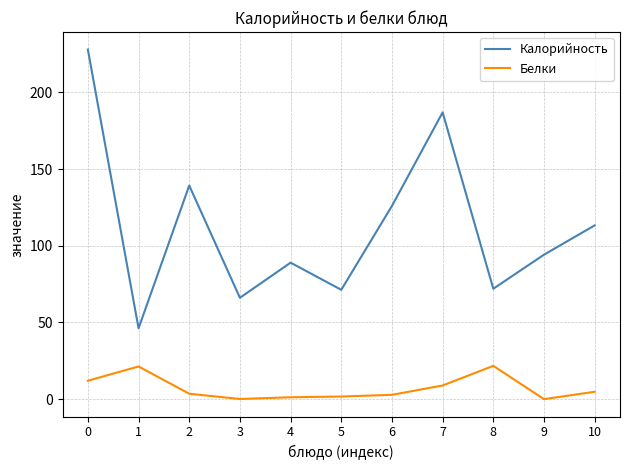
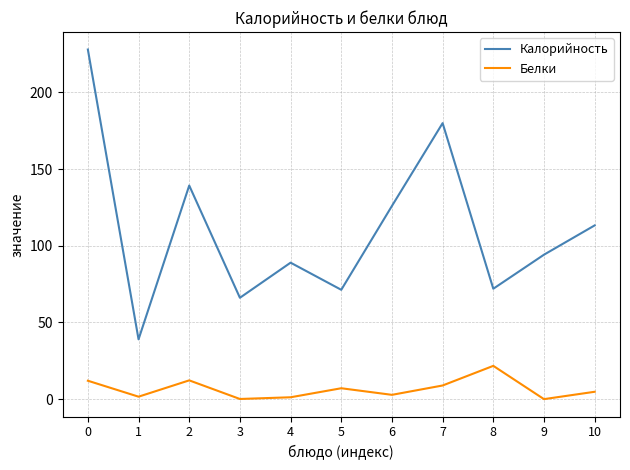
  {
    "Калорийность": {
      "0": 228,
-     "1": 46,
+     "1": 39,
      "2": 139,
      "3": 66,
      "4": 89,
      "5": 71,
      "6": 126,
-     "7": 187,
+     "7": 180,
      "8": 72,
      "9": 94,
      "10": 113
    },
    "Белки": {
      "0": 12,
-     "1": 21,
-     "2": 4,
+     "1": 2,
+     "2": 12,
      "3": 0,
      "4": 1,
-     "5": 2,
+     "5": 7,
      "6": 3,
      "7": 9,
      "8": 22,
      "9": 0,
      "10": 5
    }
  }
